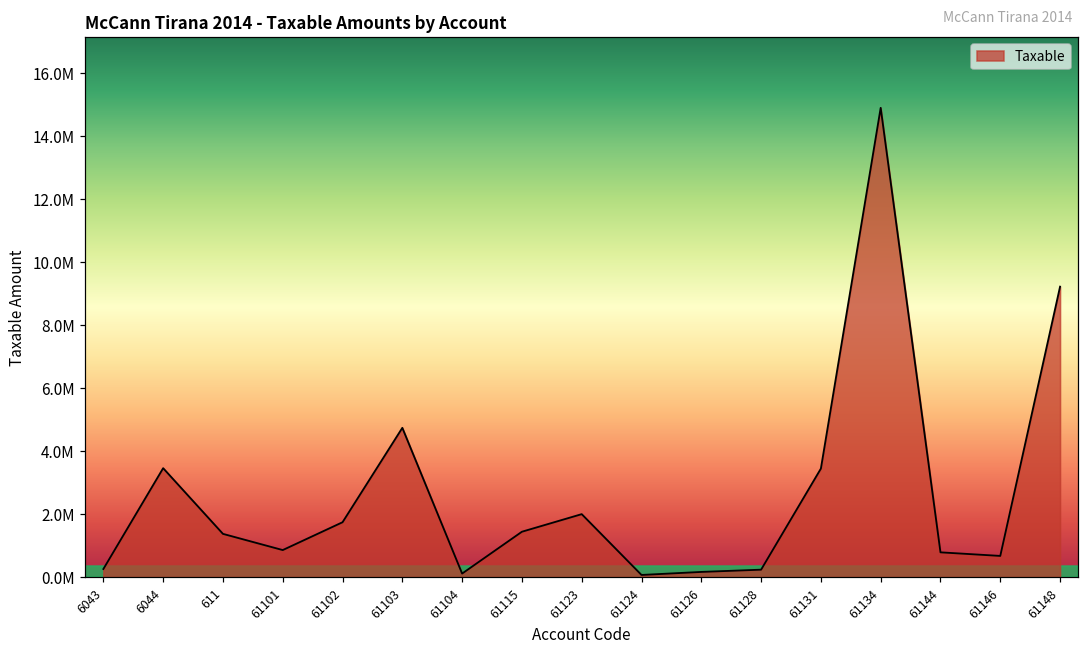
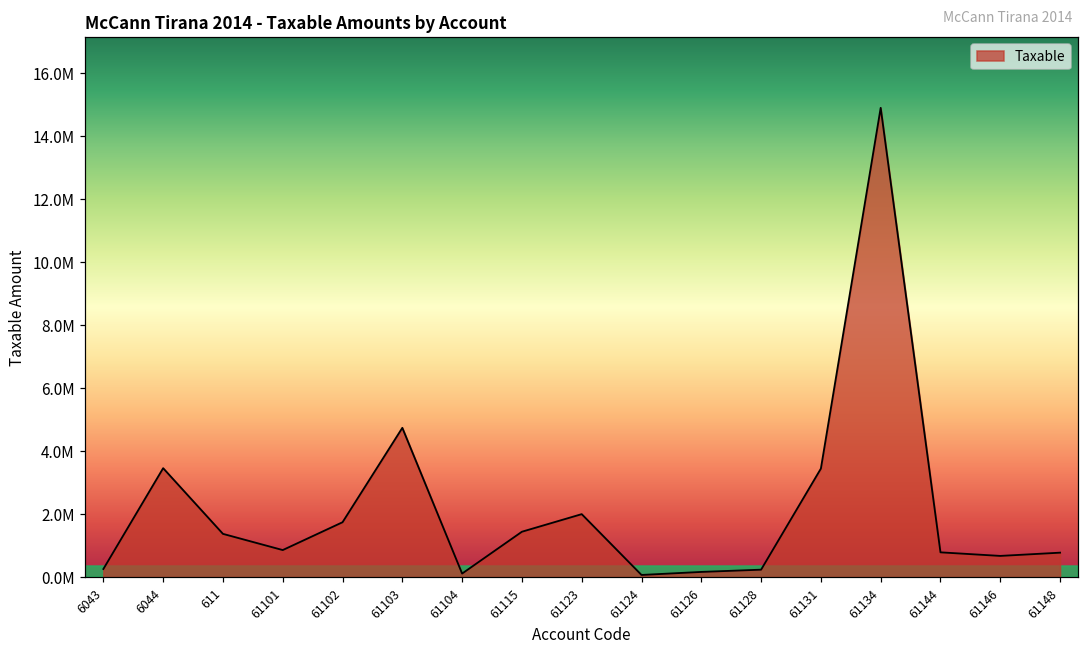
  {
    "6044": 3500000,
    "611": 1400000,
    "61101": 900000,
    "61102": 1700000,
    "61103": 4700000,
    "61115": 1400000,
    "61123": 2000000,
    "61131": 3400000,
    "61134": 14900000,
    "61144": 800000,
    "61146": 700000,
-   "61148": 9200000
+   "61148": 800000
  }
